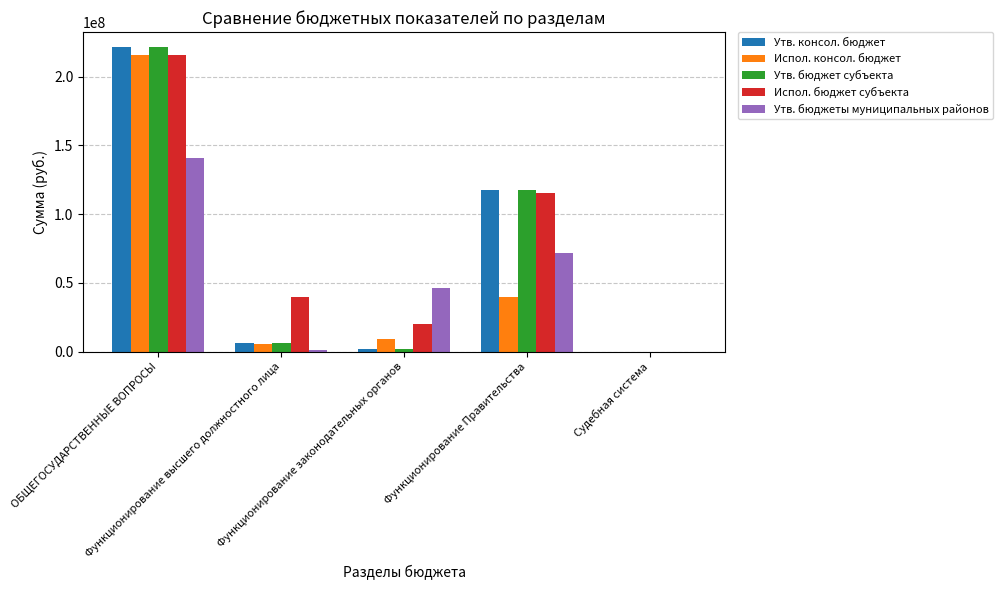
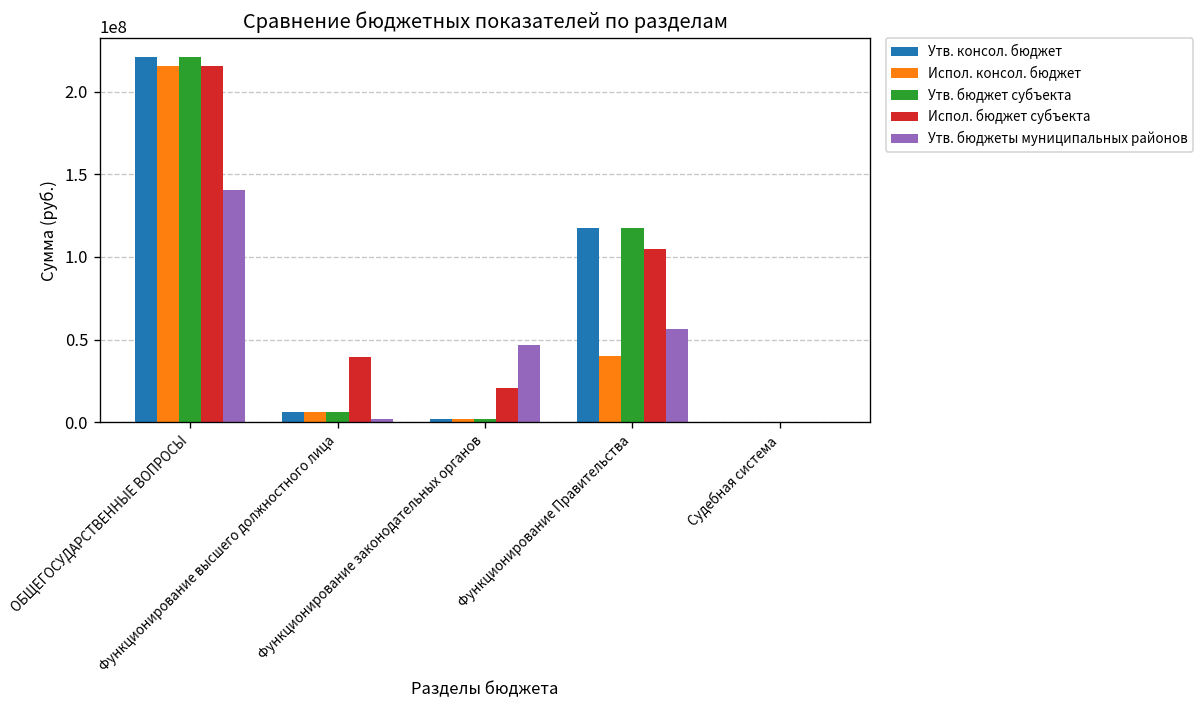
  {
    "Утв. консол. бюджет": {
      "ОБЩЕГОСУДАРСТВЕННЫЕ ВОПРОСЫ": 221000000,
      "Функционирование высшего должностного лица": 6000000,
      "Функционирование законодательных органов": 2000000,
      "Функционирование Правительства": 118000000
    },
    "Испол. консол. бюджет": {
      "ОБЩЕГОСУДАРСТВЕННЫЕ ВОПРОСЫ": 215000000,
      "Функционирование высшего должностного лица": 6000000,
-     "Функционирование законодательных органов": 9000000,
+     "Функционирование законодательных органов": 2000000,
      "Функционирование Правительства": 40000000
    },
    "Утв. бюджет субъекта": {
      "ОБЩЕГОСУДАРСТВЕННЫЕ ВОПРОСЫ": 221000000,
      "Функционирование высшего должностного лица": 6000000,
      "Функционирование законодательных органов": 2000000,
      "Функционирование Правительства": 118000000
    },
    "Испол. бюджет субъекта": {
      "ОБЩЕГОСУДАРСТВЕННЫЕ ВОПРОСЫ": 215000000,
      "Функционирование высшего должностного лица": 40000000,
      "Функционирование законодательных органов": 21000000,
-     "Функционирование Правительства": 116000000
+     "Функционирование Правительства": 105000000
    },
    "Утв. бюджеты муниципальных районов": {
      "ОБЩЕГОСУДАРСТВЕННЫЕ ВОПРОСЫ": 141000000,
      "Функционирование законодательных органов": 46000000,
-     "Функционирование Правительства": 71000000
+     "Функционирование Правительства": 56000000
    }
  }
